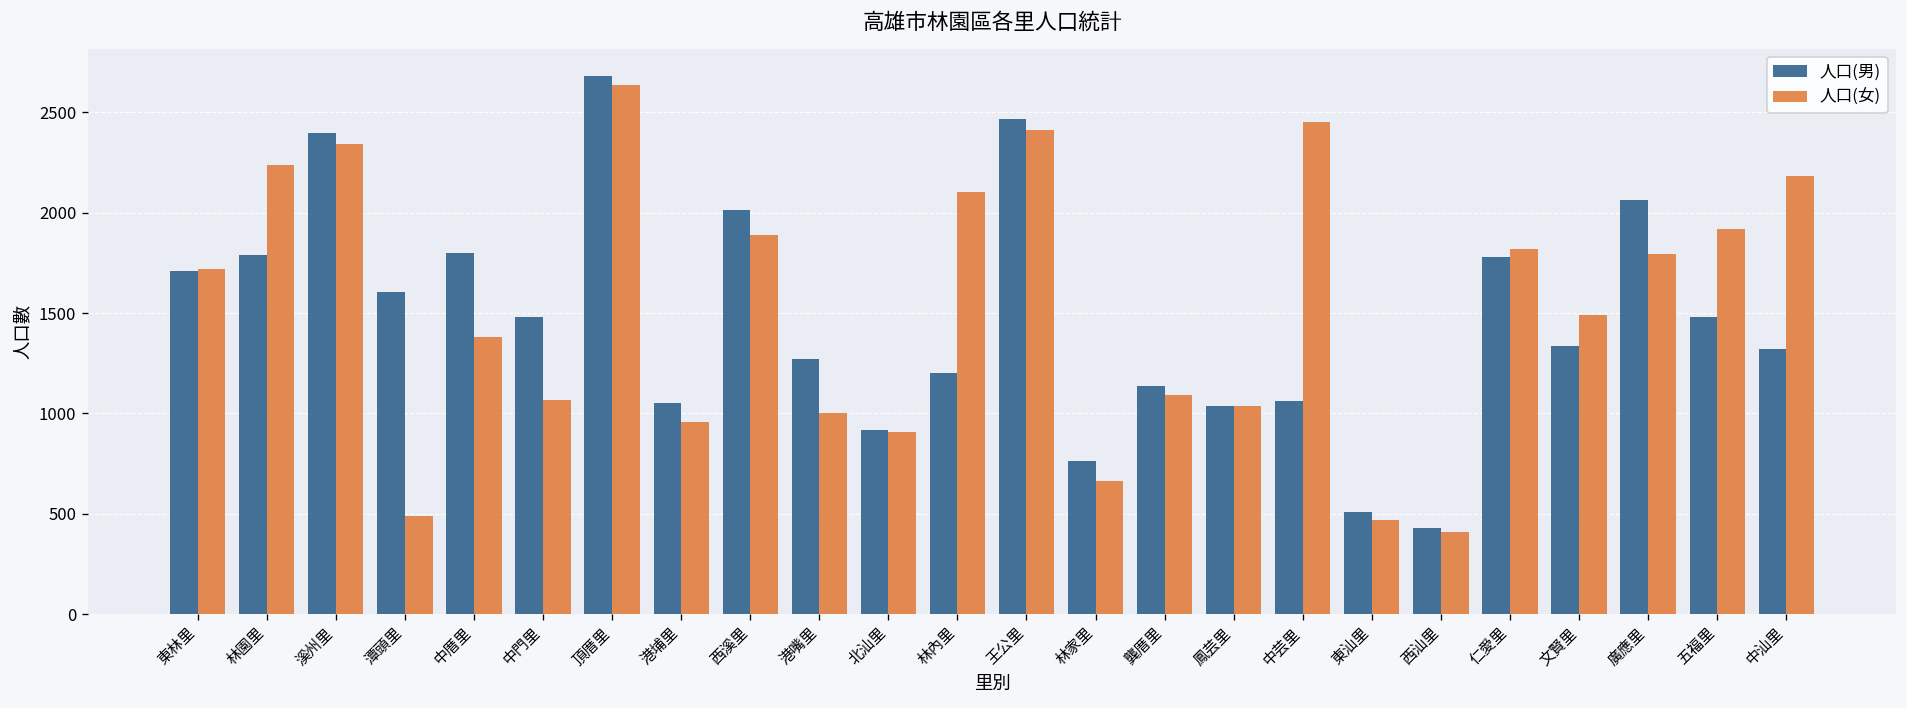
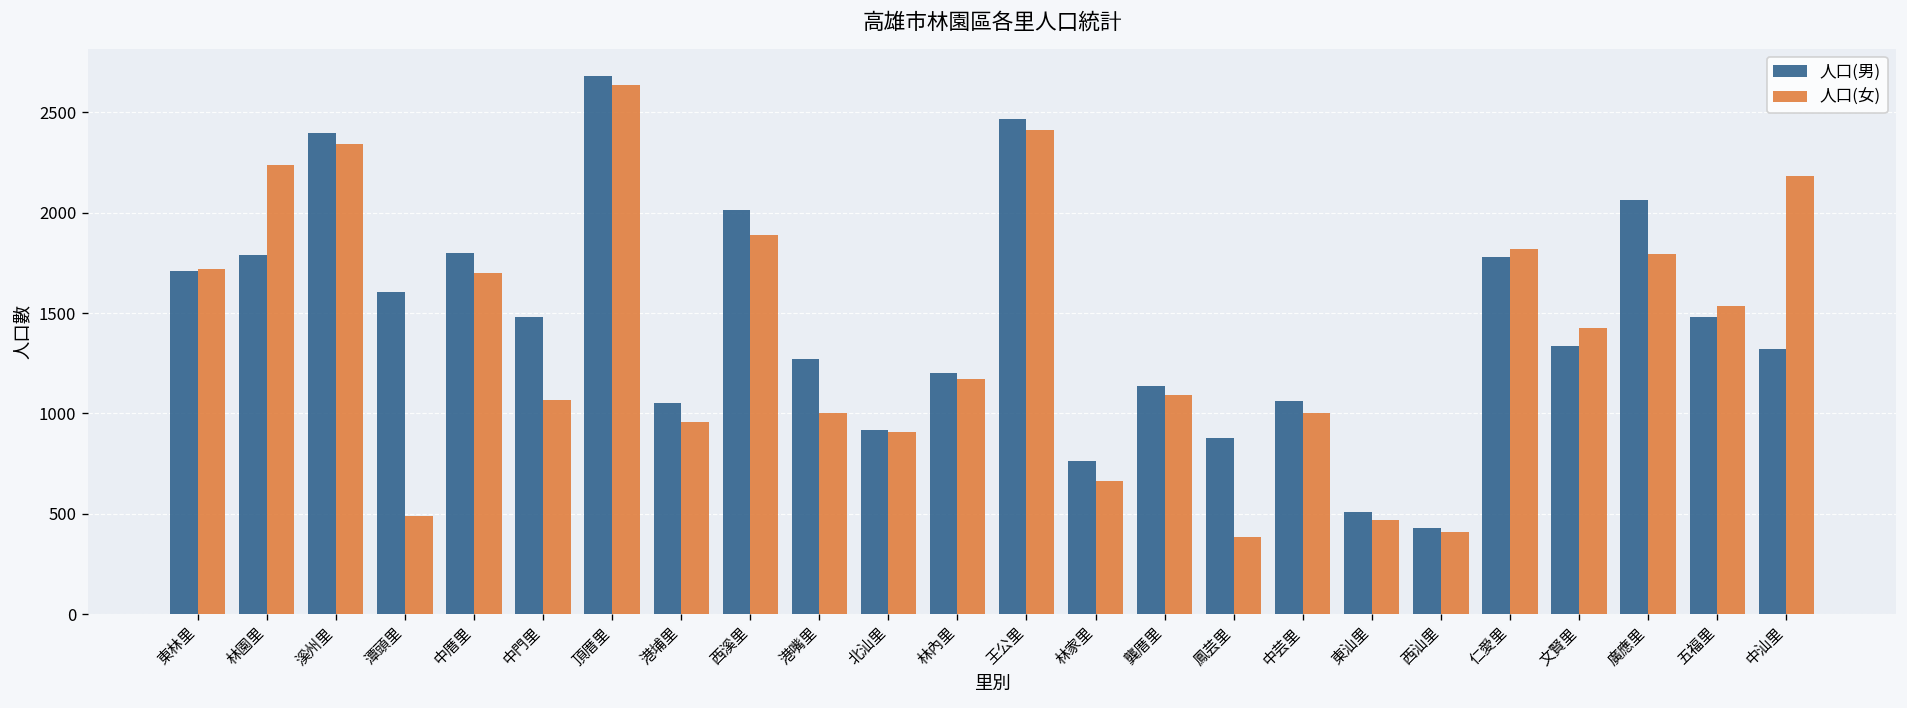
  {
    "人口(男)": {
      "東林里": 1710,
      "林園里": 1790,
      "溪州里": 2400,
      "潭頭里": 1610,
      "中厝里": 1800,
      "中門里": 1480,
      "頂厝里": 2680,
      "港埔里": 1050,
      "西溪里": 2010,
      "港嘴里": 1270,
      "北汕里": 920,
      "林內里": 1200,
      "王公里": 2460,
      "林家里": 770,
      "龔厝里": 1140,
-     "鳳芸里": 1040,
+     "鳳芸里": 880,
      "中芸里": 1060,
      "東汕里": 510,
      "西汕里": 430,
      "仁愛里": 1780,
      "文賢里": 1330,
      "廣應里": 2060,
      "五福里": 1480,
      "中汕里": 1320
    },
    "人口(女)": {
      "東林里": 1720,
      "林園里": 2240,
      "溪州里": 2340,
      "潭頭里": 490,
-     "中厝里": 1380,
+     "中厝里": 1700,
      "中門里": 1070,
      "頂厝里": 2630,
      "港埔里": 960,
      "西溪里": 1890,
      "港嘴里": 1000,
      "北汕里": 910,
-     "林內里": 2100,
+     "林內里": 1170,
      "王公里": 2410,
      "林家里": 670,
      "龔厝里": 1090,
-     "鳳芸里": 1040,
-     "中芸里": 2450,
+     "鳳芸里": 380,
+     "中芸里": 1000,
      "東汕里": 470,
      "西汕里": 410,
      "仁愛里": 1820,
-     "文賢里": 1490,
+     "文賢里": 1430,
      "廣應里": 1790,
-     "五福里": 1920,
+     "五福里": 1530,
      "中汕里": 2180
    }
  }
